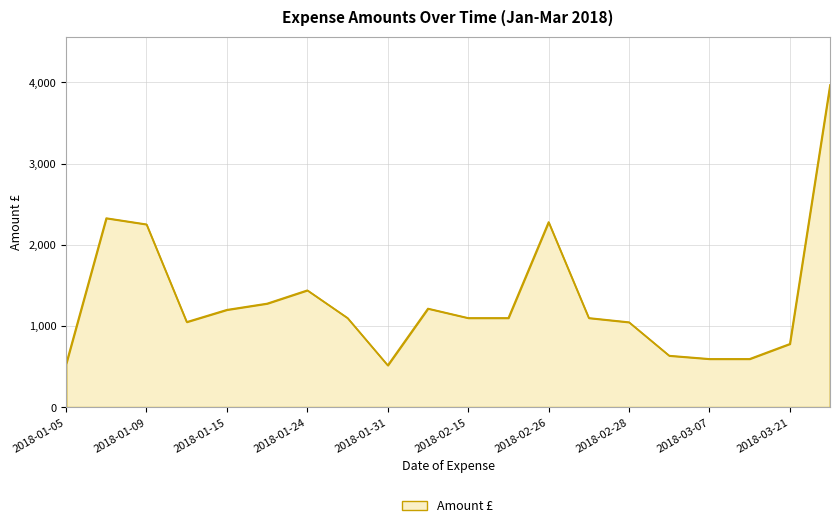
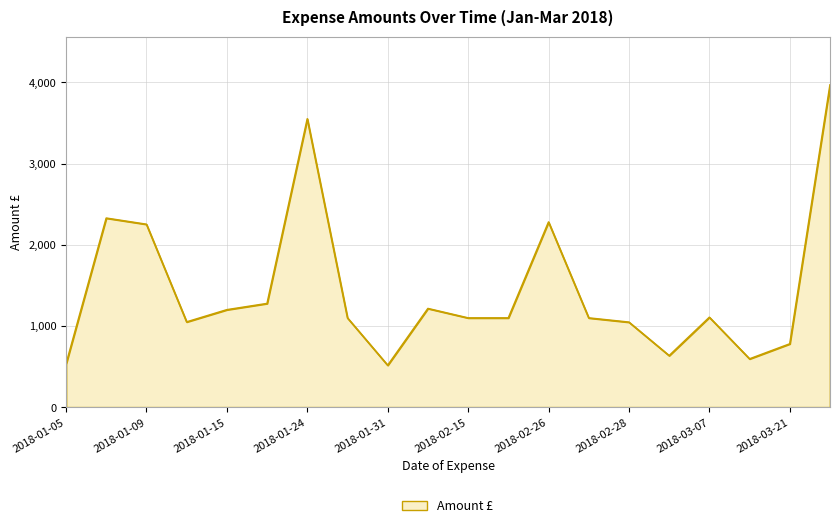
  {
    "2018-01-05": "500",
-   "2018-01-24": "1,400",
+   "2018-01-24": "3,600",
    "2018-01-31": "500",
    "2018-02-15": "1,100",
    "2018-02-28": "1,000",
-   "2018-03-07": "600",
+   "2018-03-07": "1,100",
    "2018-03-21": "800"
  }
